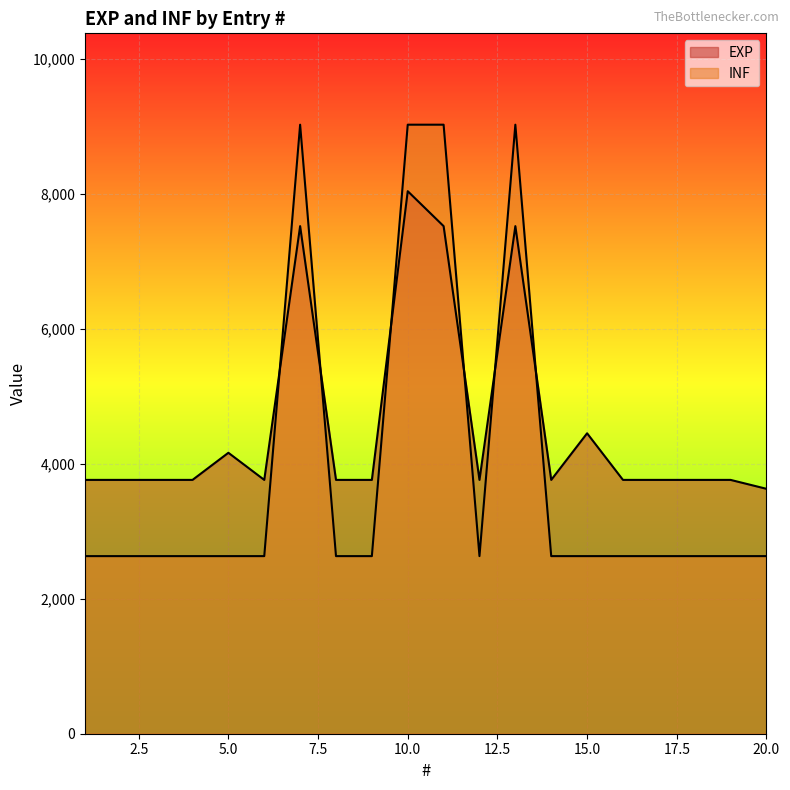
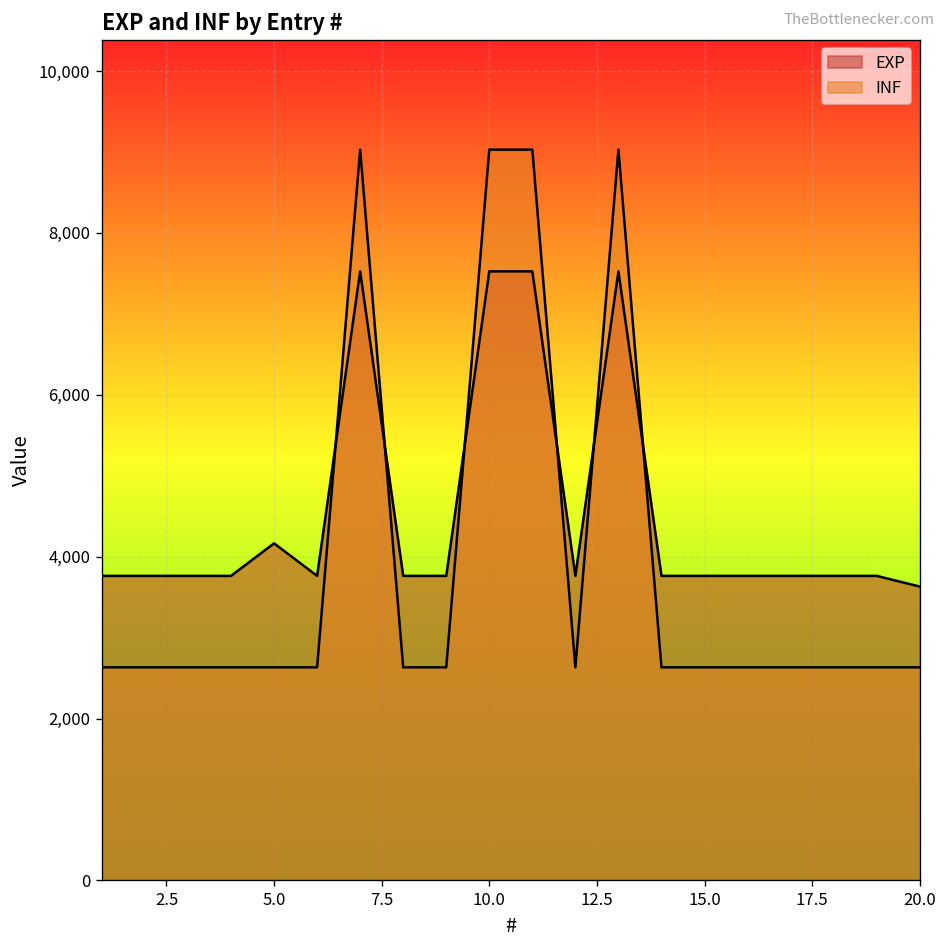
  {
    "EXP": {
      "5.0": "4,200",
-     "10.0": "8,000",
-     "15.0": "4,500",
+     "10.0": "7,500",
+     "15.0": "3,800",
      "20.0": "3,600"
    },
    "INF": {
      "5.0": "2,600",
      "10.0": "9,000",
      "15.0": "2,600",
      "20.0": "2,600"
    }
  }
